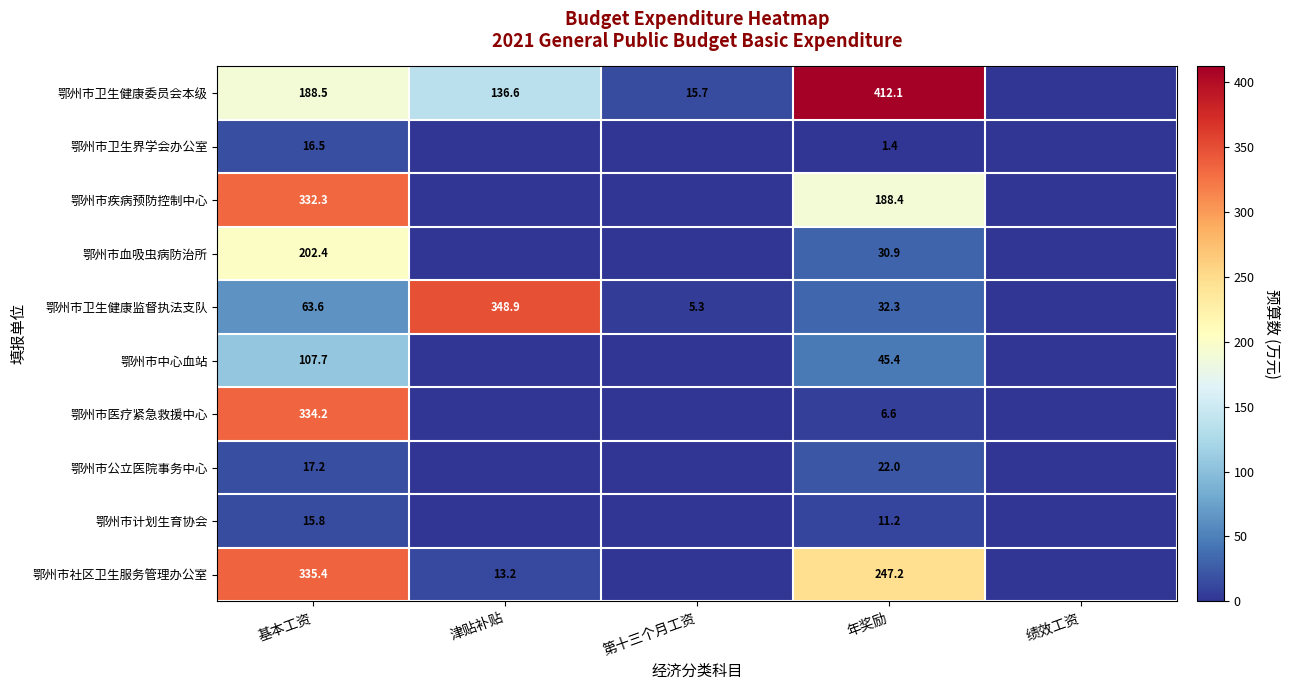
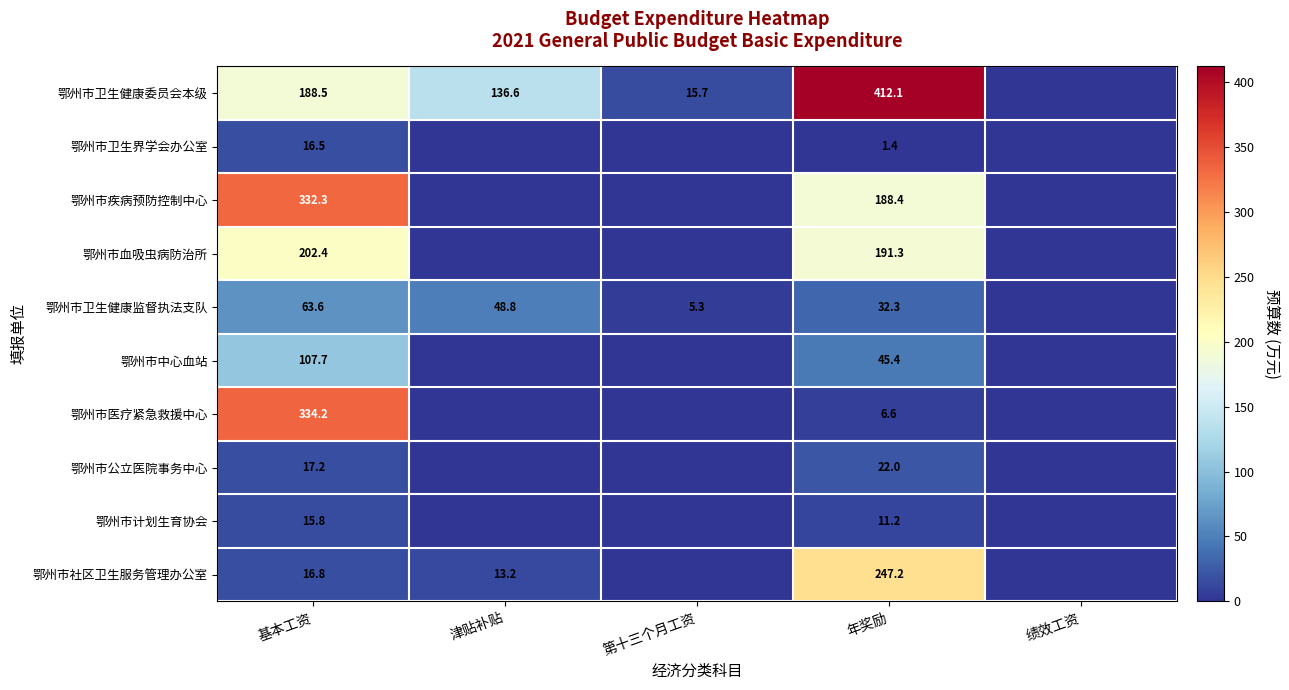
  {
    "鄂州市卫生健康委员会本级": {
      "基本工资": 188.5,
      "津贴补贴": 136.6,
      "第十三个月工资": 15.7,
      "年奖励": 412.1
    },
    "鄂州市卫生界学会办公室": {
      "基本工资": 16.5,
      "年奖励": 1.4
    },
    "鄂州市疾病预防控制中心": {
      "基本工资": 332.3,
      "年奖励": 188.4
    },
    "鄂州市血吸虫病防治所": {
      "基本工资": 202.4,
-     "年奖励": 30.9
+     "年奖励": 191.3
    },
    "鄂州市卫生健康监督执法支队": {
      "基本工资": 63.6,
-     "津贴补贴": 348.9,
+     "津贴补贴": 48.8,
      "第十三个月工资": 5.3,
      "年奖励": 32.3
    },
    "鄂州市中心血站": {
      "基本工资": 107.7,
      "年奖励": 45.4
    },
    "鄂州市医疗紧急救援中心": {
      "基本工资": 334.2,
      "年奖励": 6.6
    },
    "鄂州市公立医院事务中心": {
      "基本工资": 17.2,
      "年奖励": 22.0
    },
    "鄂州市计划生育协会": {
      "基本工资": 15.8,
      "年奖励": 11.2
    },
    "鄂州市社区卫生服务管理办公室": {
-     "基本工资": 335.4,
+     "基本工资": 16.8,
      "津贴补贴": 13.2,
      "年奖励": 247.2
    }
  }
